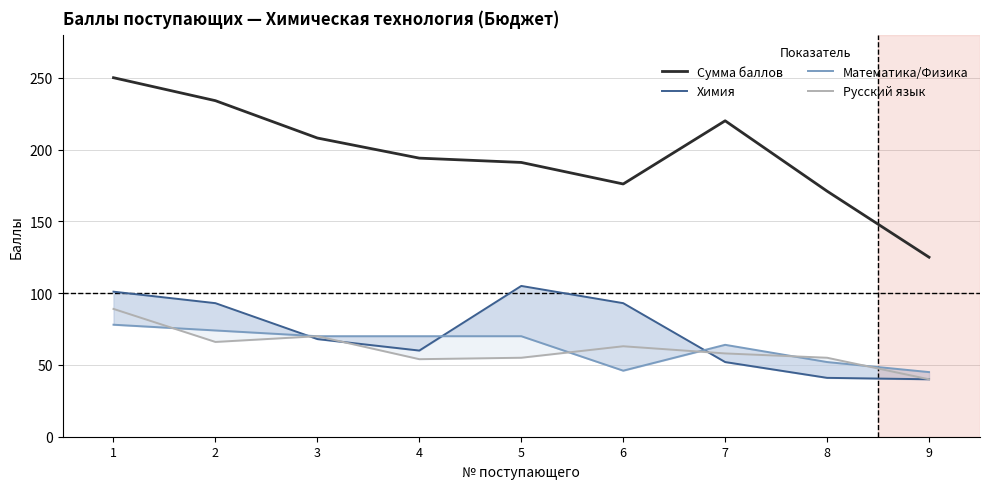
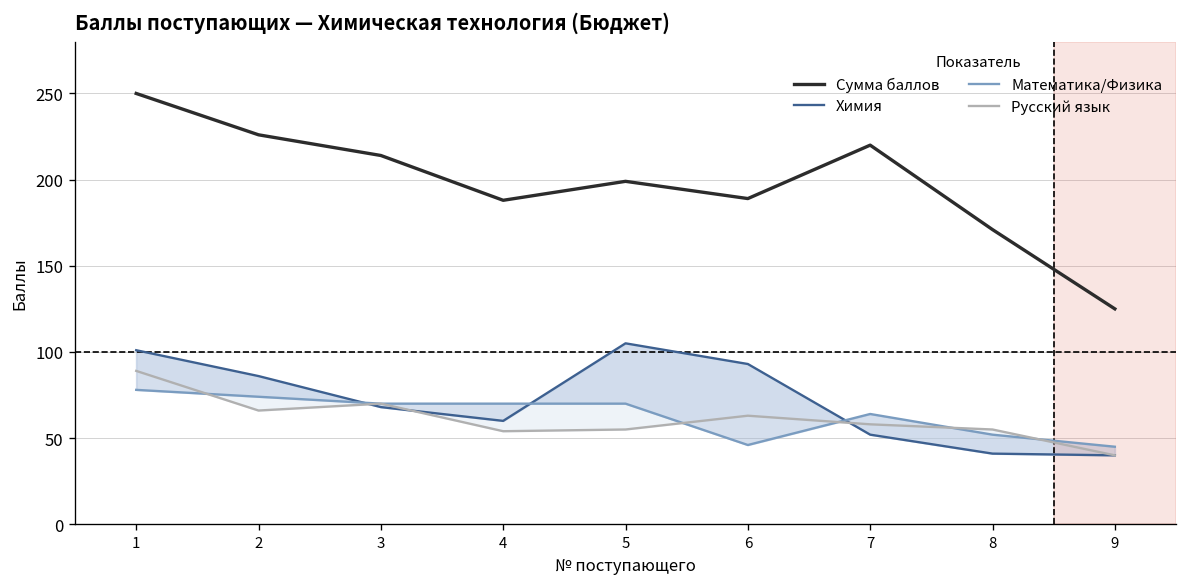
  {
    "Сумма баллов": {
      "1": 250,
-     "2": 234,
-     "3": 208,
-     "4": 194,
-     "5": 191,
-     "6": 176,
+     "2": 226,
+     "3": 214,
+     "4": 188,
+     "5": 199,
+     "6": 189,
      "7": 220,
      "8": 171,
      "9": 125
    },
    "Химия": {
-     "2": 93,
+     "2": 86,
      "3": 68,
      "7": 52,
      "8": 41
    }
  }
